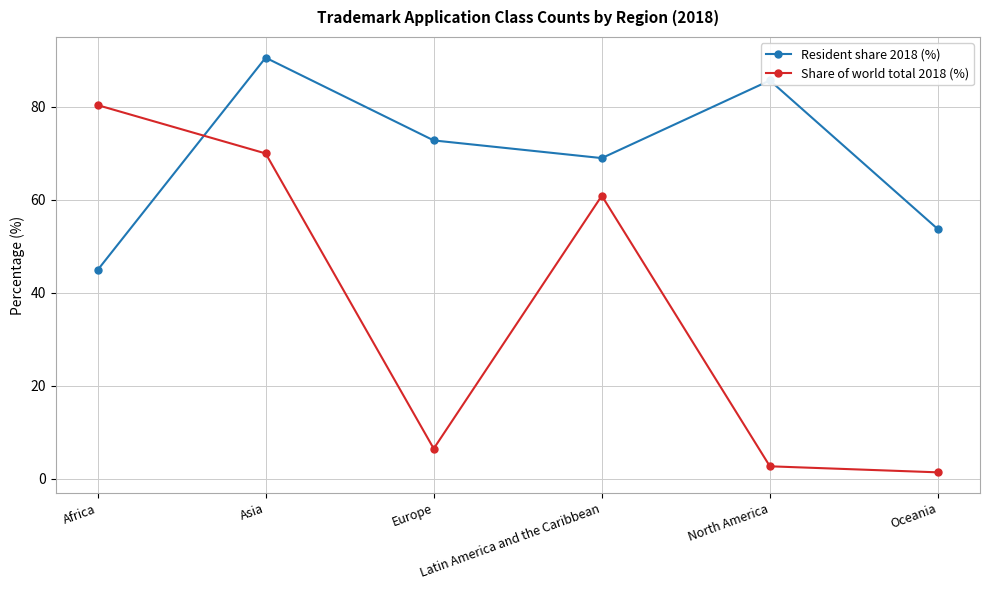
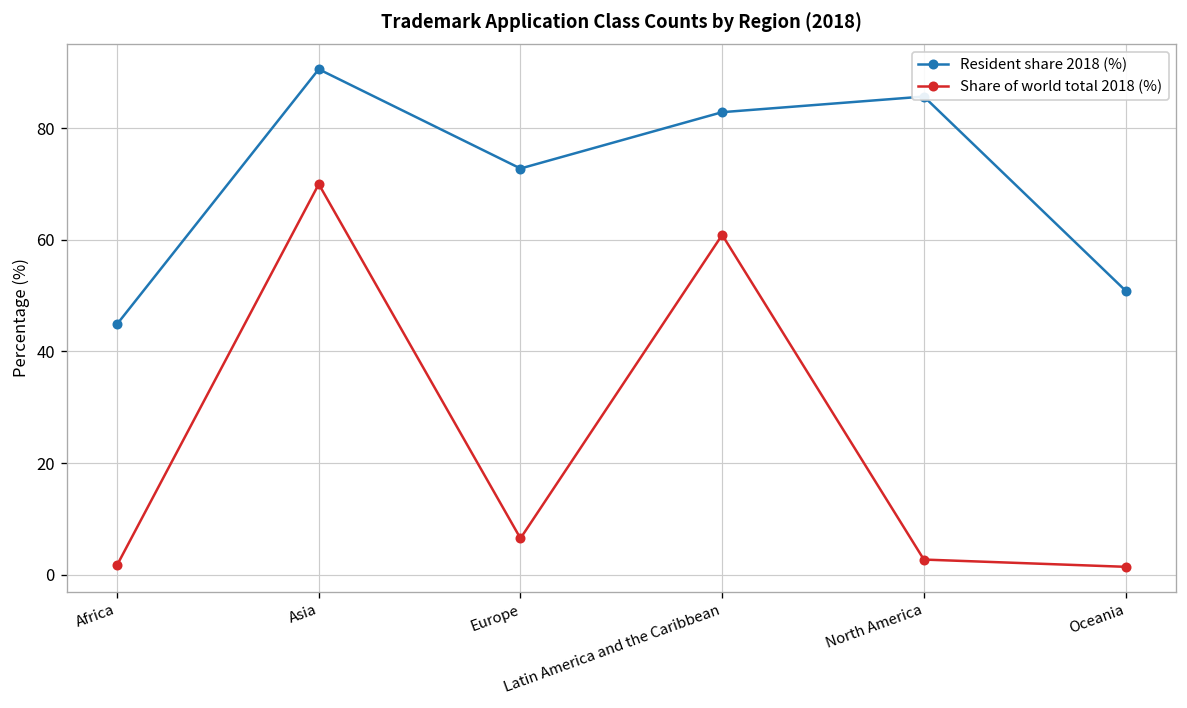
  {
    "Resident share 2018 (%)": {
      "Africa": 45,
      "Asia": 91,
      "Europe": 73,
-     "Latin America and the Caribbean": 69,
-     "Oceania": 54
+     "Latin America and the Caribbean": 83,
+     "Oceania": 51
    },
    "Share of world total 2018 (%)": {
-     "Africa": 80,
+     "Africa": 2,
      "Asia": 70,
      "Europe": 7,
      "Latin America and the Caribbean": 61,
      "North America": 3,
      "Oceania": 1
    }
  }
